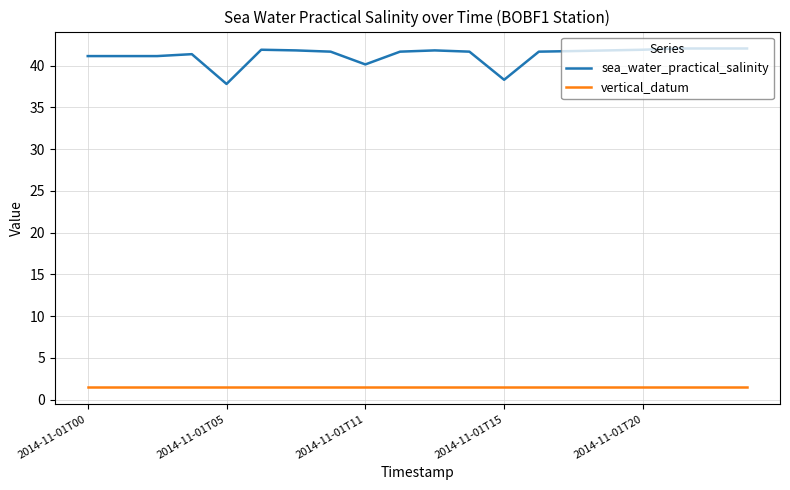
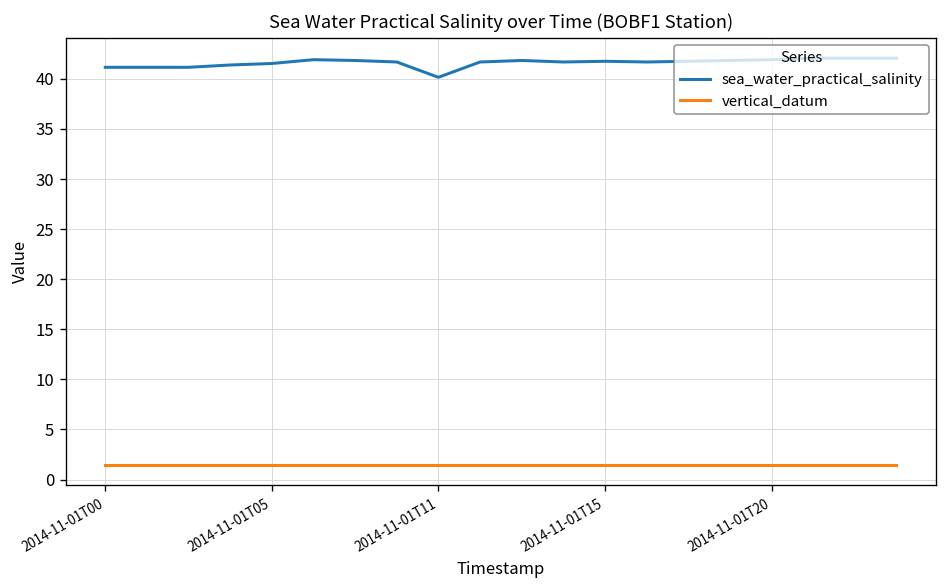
  {
    "sea_water_practical_salinity": {
      "2014-11-01T00": 41,
-     "2014-11-01T05": 38,
+     "2014-11-01T05": 42,
      "2014-11-01T11": 40,
-     "2014-11-01T15": 38
+     "2014-11-01T15": 42
    },
    "vertical_datum": {
      "2014-11-01T00": 2,
      "2014-11-01T05": 2,
      "2014-11-01T11": 2,
      "2014-11-01T15": 2,
      "2014-11-01T20": 2
    }
  }
